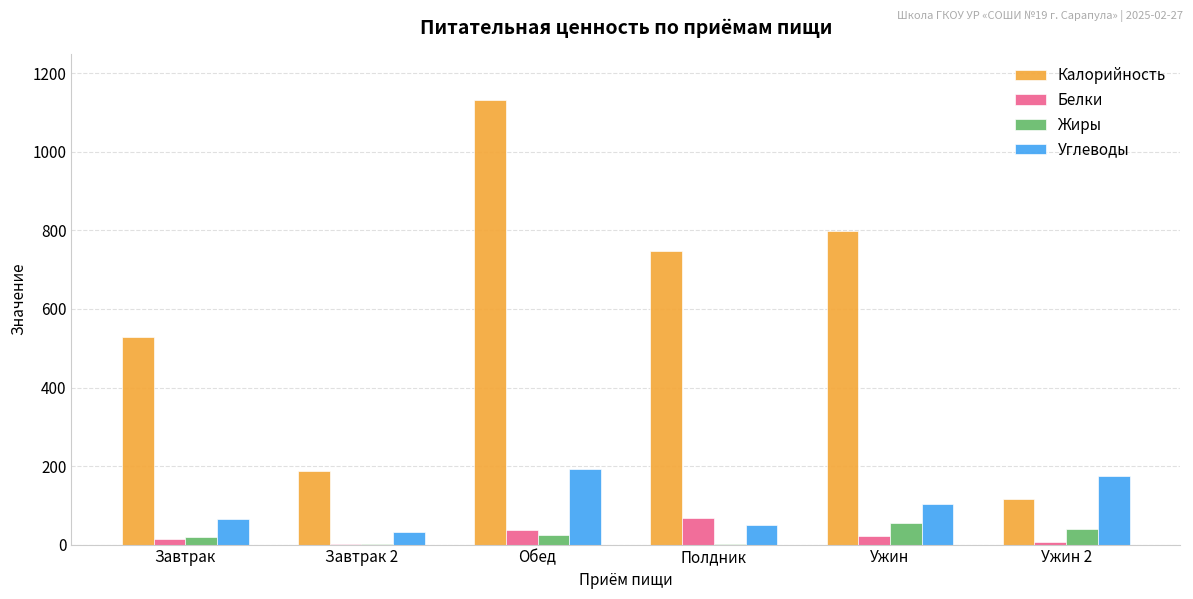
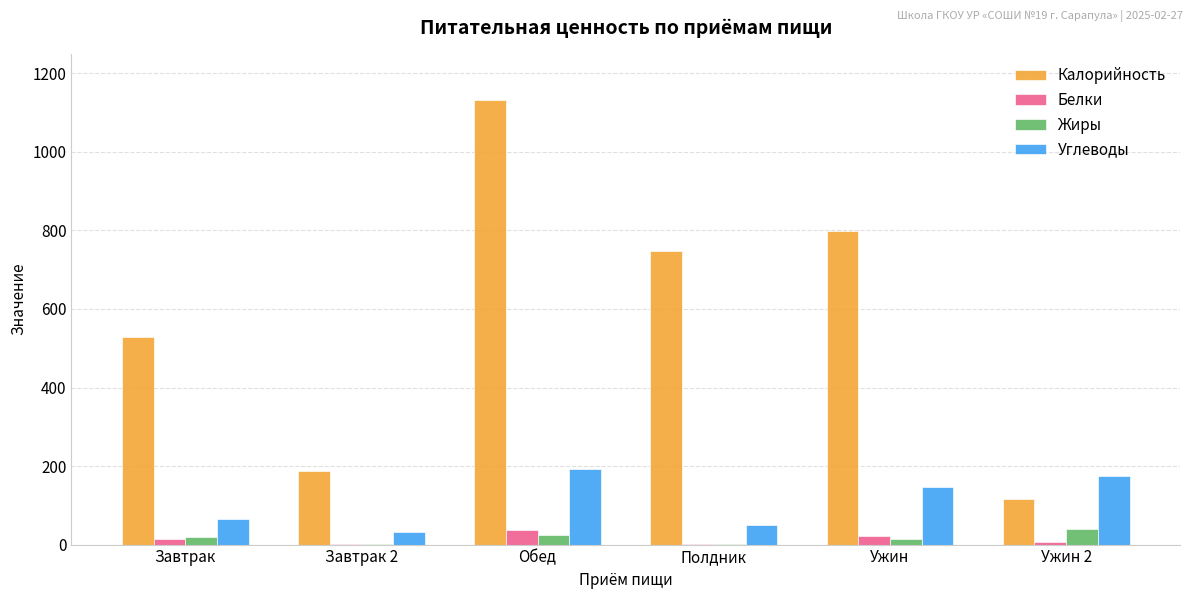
  {
    "Калорийность": {
      "Завтрак": 530,
      "Завтрак 2": 190,
      "Обед": 1130,
      "Полдник": 750,
      "Ужин": 800,
      "Ужин 2": 120
    },
    "Белки": {
      "Завтрак": 20,
      "Обед": 40,
-     "Полдник": 70,
+     "Полдник": 0,
      "Ужин": 20,
      "Ужин 2": 10
    },
    "Жиры": {
      "Завтрак": 20,
      "Обед": 20,
-     "Ужин": 50,
+     "Ужин": 10,
      "Ужин 2": 40
    },
    "Углеводы": {
      "Завтрак": 70,
      "Завтрак 2": 30,
      "Обед": 190,
      "Полдник": 50,
-     "Ужин": 100,
+     "Ужин": 150,
      "Ужин 2": 170
    }
  }
